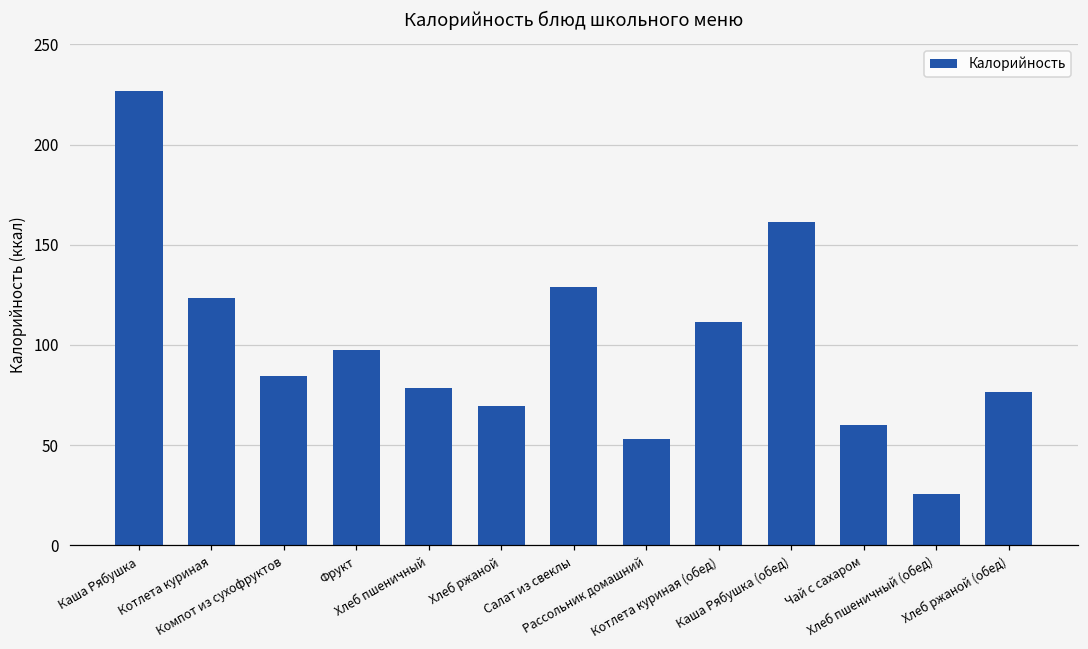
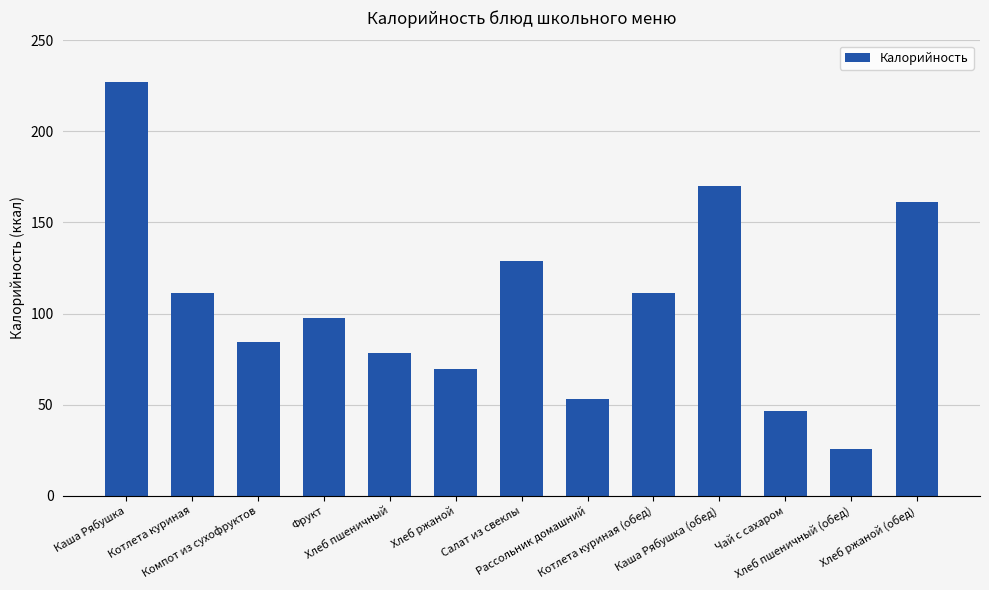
  {
    "Каша Рябушка": 227,
-   "Котлета куриная": 123,
+   "Котлета куриная": 111,
    "Компот из сухофруктов": 84,
    "Фрукт": 98,
    "Хлеб пшеничный": 79,
    "Хлеб ржаной": 70,
    "Салат из свеклы": 129,
    "Рассольник домашний": 53,
    "Котлета куриная (обед)": 111,
-   "Каша Рябушка (обед)": 161,
-   "Чай с сахаром": 60,
+   "Каша Рябушка (обед)": 170,
+   "Чай с сахаром": 46,
    "Хлеб пшеничный (обед)": 25,
-   "Хлеб ржаной (обед)": 77
+   "Хлеб ржаной (обед)": 161
  }
